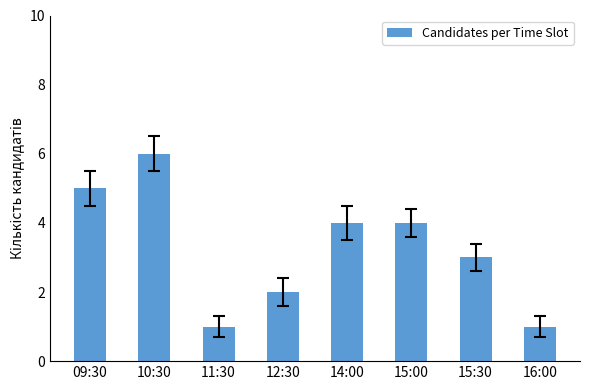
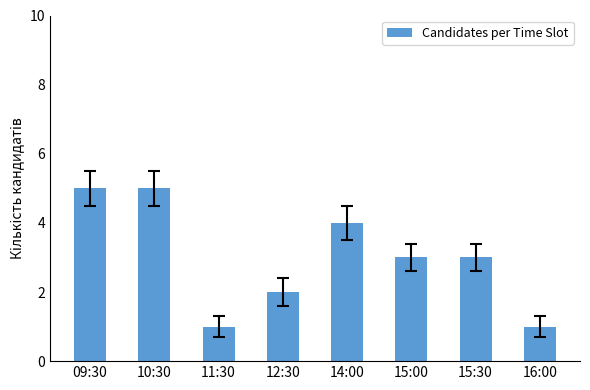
  {
    "Candidates per Time Slot": {
      "09:30": 5,
-     "10:30": 6,
+     "10:30": 5,
      "11:30": 1,
      "12:30": 2,
      "14:00": 4,
-     "15:00": 4,
+     "15:00": 3,
      "15:30": 3,
      "16:00": 1
    }
  }
